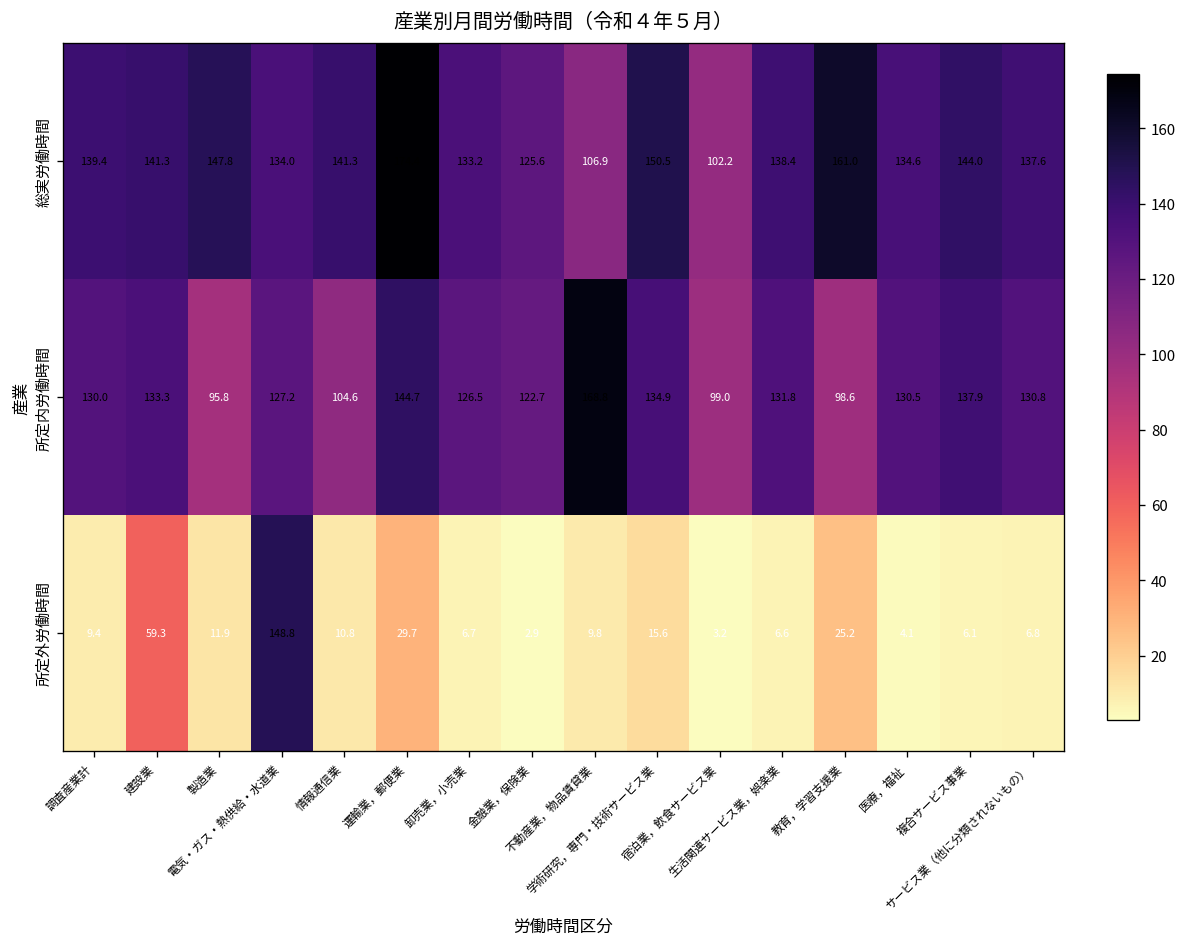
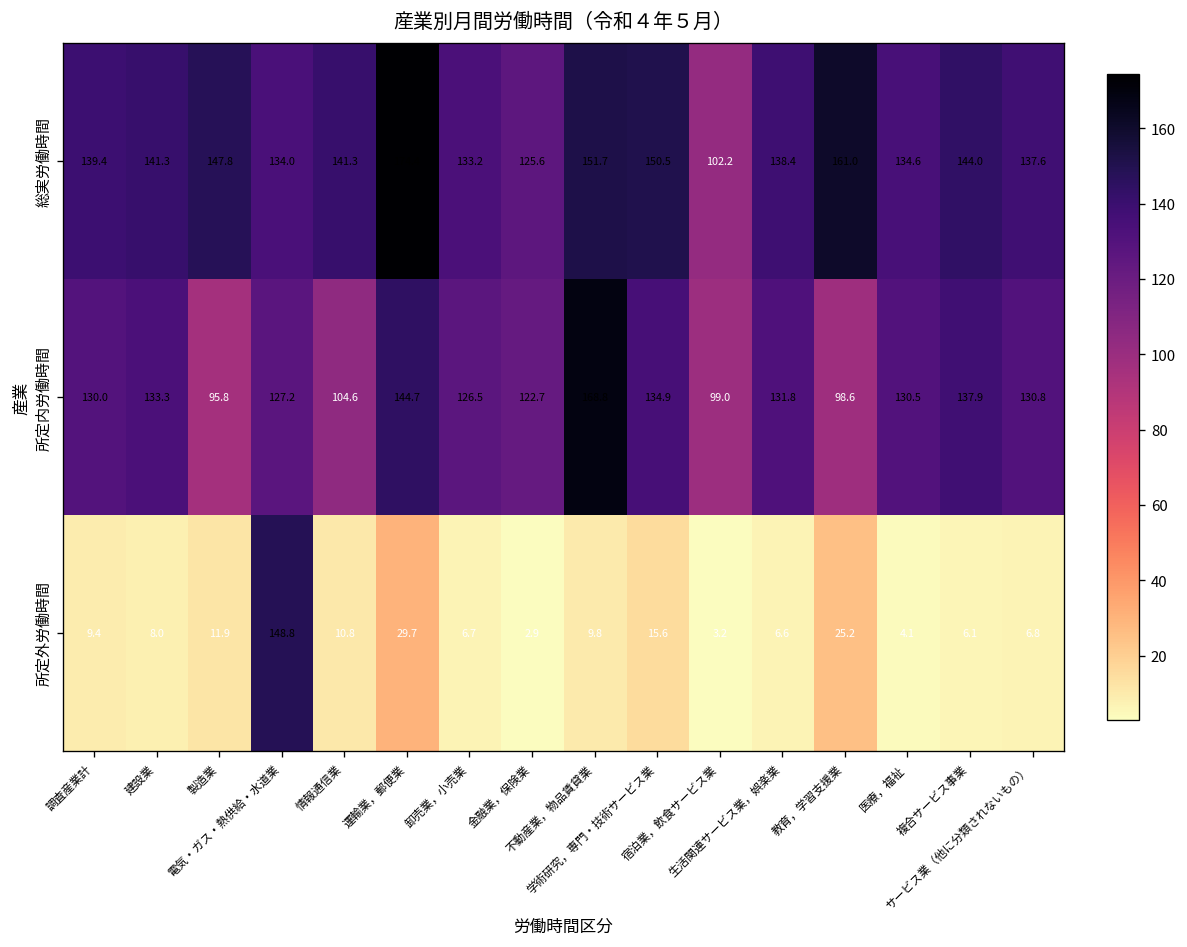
  {
    "総実労働時間": {
      "調査産業計": 139.4,
      "建設業": 141.3,
      "製造業": 147.8,
      "電気・ガス・熱供給・水道業": 134.0,
      "情報通信業": 141.3,
      "卸売業，小売業": 133.2,
      "金融業，保険業": 125.6,
-     "不動産業，物品賃貸業": 106.9,
+     "不動産業，物品賃貸業": 151.7,
      "学術研究，専門・技術サービス業": 150.5,
      "宿泊業，飲食サービス業": 102.2,
      "生活関連サービス業，娯楽業": 138.4,
      "医療，福祉": 134.6,
      "複合サービス事業": 144.0,
      "サービス業（他に分類されないもの）": 137.6
    },
    "所定内労働時間": {
      "調査産業計": 130.0,
      "建設業": 133.3,
      "製造業": 95.8,
      "電気・ガス・熱供給・水道業": 127.2,
      "情報通信業": 104.6,
      "運輸業，郵便業": 144.7,
      "卸売業，小売業": 126.5,
      "金融業，保険業": 122.7,
      "学術研究，専門・技術サービス業": 134.9,
      "宿泊業，飲食サービス業": 99.0,
      "生活関連サービス業，娯楽業": 131.8,
      "教育，学習支援業": 98.6,
      "医療，福祉": 130.5,
      "複合サービス事業": 137.9,
      "サービス業（他に分類されないもの）": 130.8
    },
    "所定外労働時間": {
      "調査産業計": 9.4,
-     "建設業": 59.3,
+     "建設業": 8.0,
      "製造業": 11.9,
      "電気・ガス・熱供給・水道業": 148.8,
      "情報通信業": 10.8,
      "運輸業，郵便業": 29.7,
      "卸売業，小売業": 6.7,
      "金融業，保険業": 2.9,
      "不動産業，物品賃貸業": 9.8,
      "学術研究，専門・技術サービス業": 15.6,
      "宿泊業，飲食サービス業": 3.2,
      "生活関連サービス業，娯楽業": 6.6,
      "教育，学習支援業": 25.2,
      "医療，福祉": 4.1,
      "複合サービス事業": 6.1,
      "サービス業（他に分類されないもの）": 6.8
    }
  }
